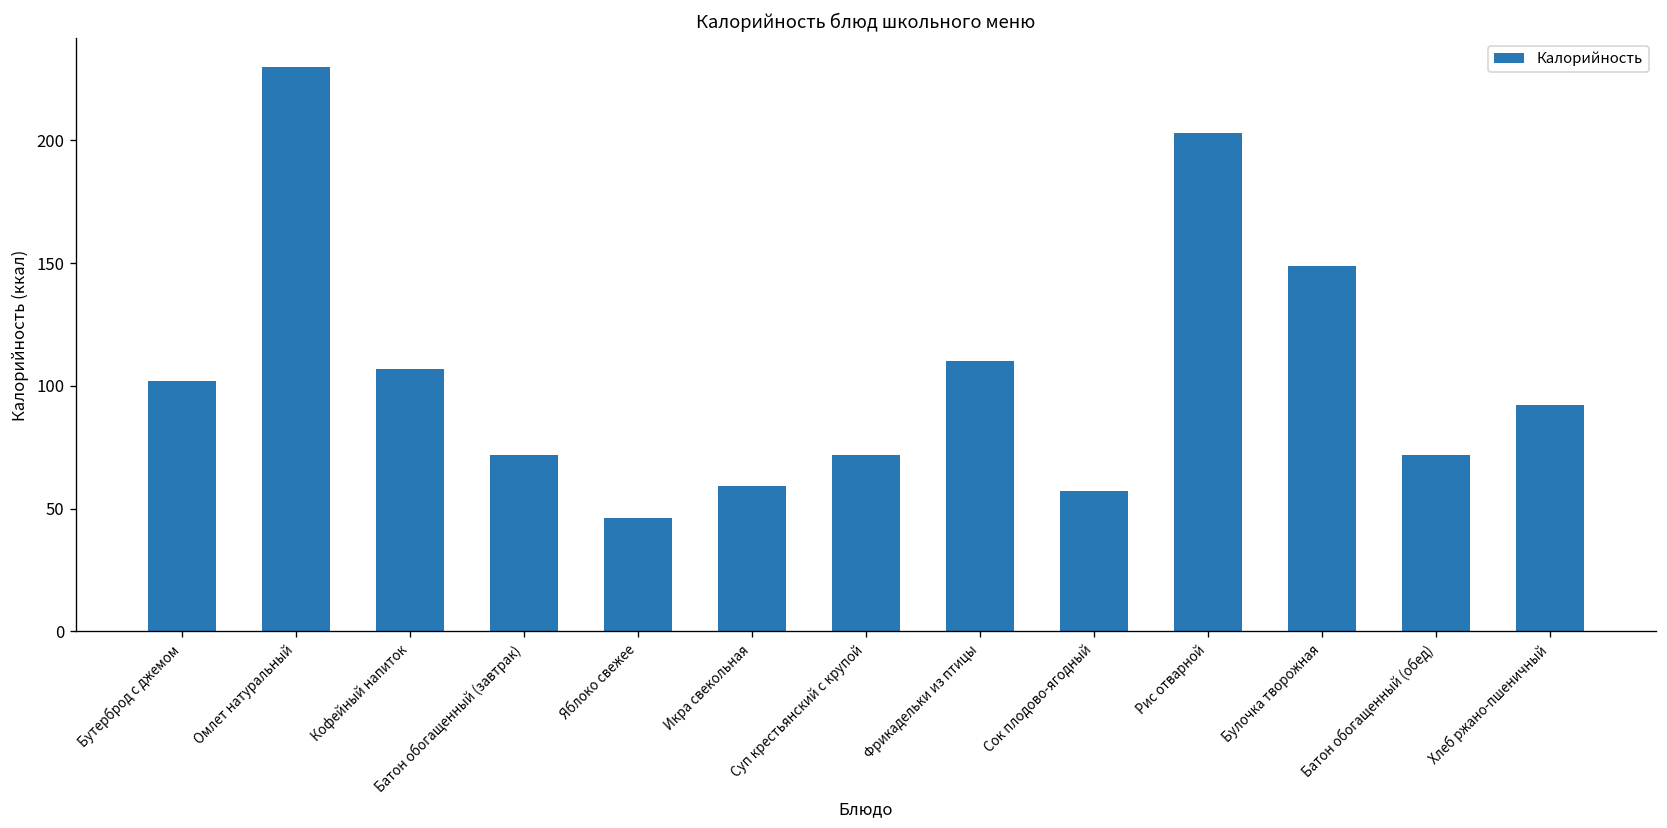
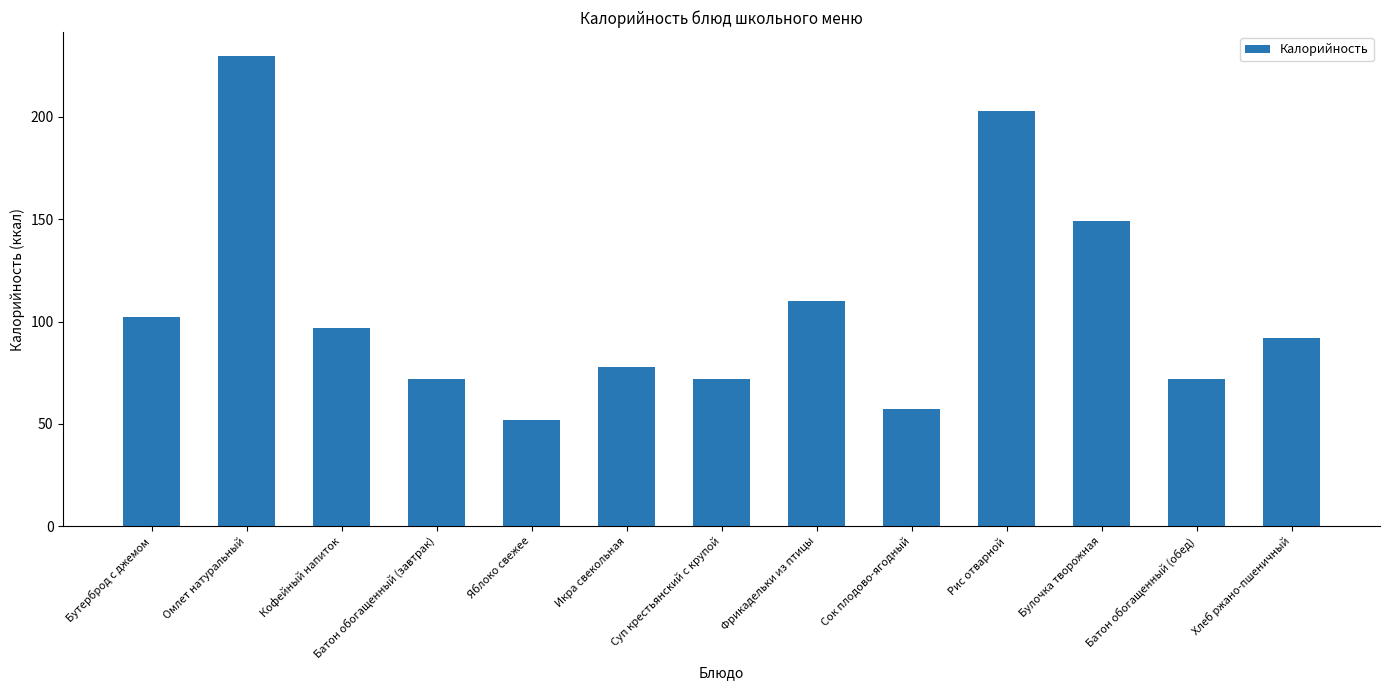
  {
    "Бутерброд с джемом": 102,
    "Омлет натуральный": 230,
-   "Кофейный напиток": 107,
+   "Кофейный напиток": 97,
    "Батон обогащенный (завтрак)": 72,
-   "Яблоко свежее": 46,
-   "Икра свекольная": 59,
+   "Яблоко свежее": 52,
+   "Икра свекольная": 78,
    "Суп крестьянский с крупой": 72,
    "Фрикадельки из птицы": 110,
    "Сок плодово-ягодный": 57,
    "Рис отварной": 203,
    "Булочка творожная": 149,
    "Батон обогащенный (обед)": 72,
    "Хлеб ржано-пшеничный": 92
  }
